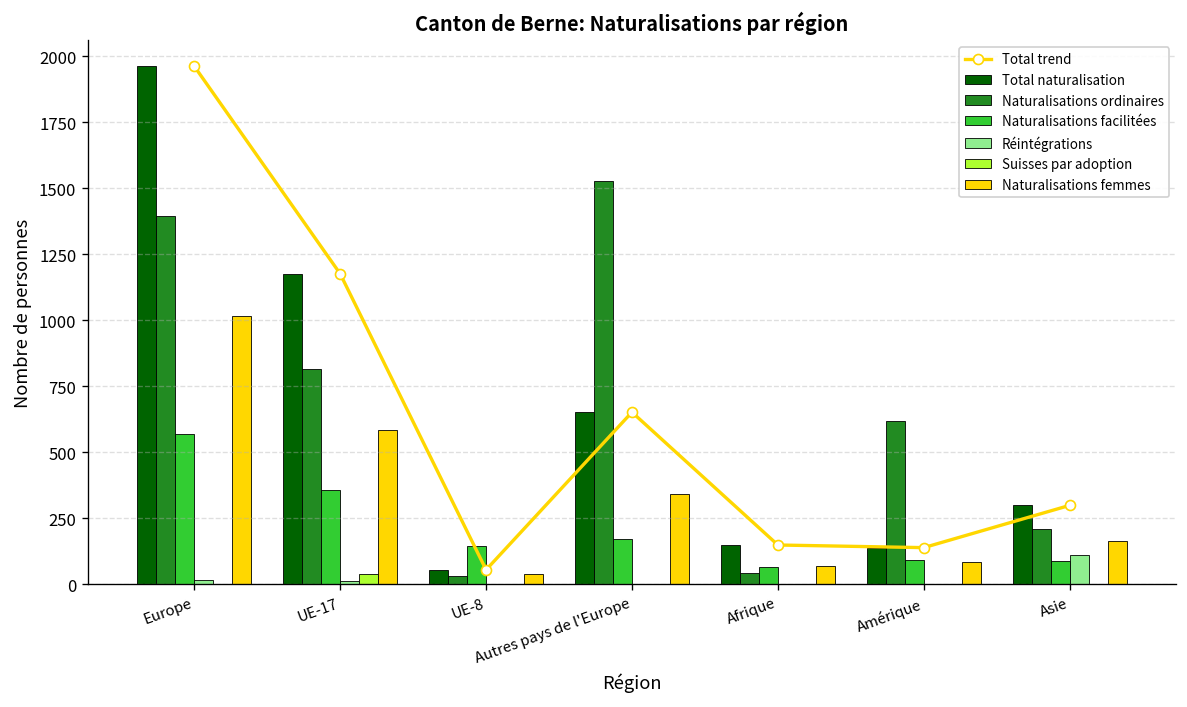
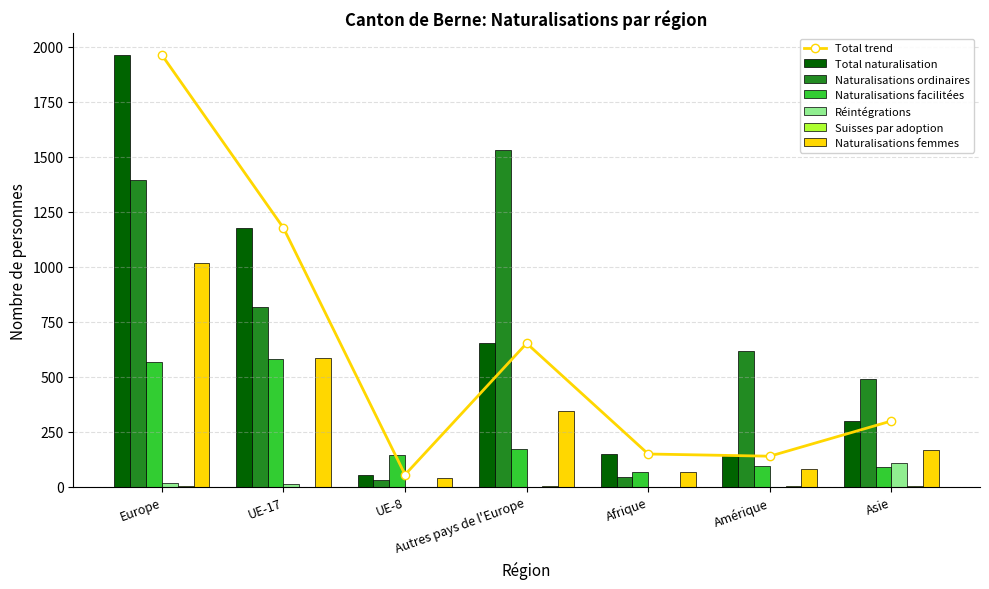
  {
    "Total naturalisation": {
      "Europe": 1960,
      "UE-17": 1180,
      "UE-8": 60,
      "Autres pays de l'Europe": 650,
      "Afrique": 150,
      "Amérique": 140,
      "Asie": 300
    },
    "Naturalisations ordinaires": {
      "Europe": 1390,
      "UE-17": 820,
      "UE-8": 30,
      "Autres pays de l'Europe": 1530,
      "Afrique": 40,
      "Amérique": 620,
-     "Asie": 210
+     "Asie": 490
    },
    "Naturalisations facilitées": {
      "Europe": 570,
-     "UE-17": 360,
+     "UE-17": 580,
      "UE-8": 140,
      "Autres pays de l'Europe": 170,
      "Afrique": 70,
      "Amérique": 90,
      "Asie": 90
    },
    "Réintégrations": {
      "Europe": 20,
      "UE-17": 10,
      "Afrique": 0,
      "Asie": 110
    },
    "Suisses par adoption": {
-     "UE-17": 40,
+     "UE-17": 0,
      "UE-8": 0
    }
  }
